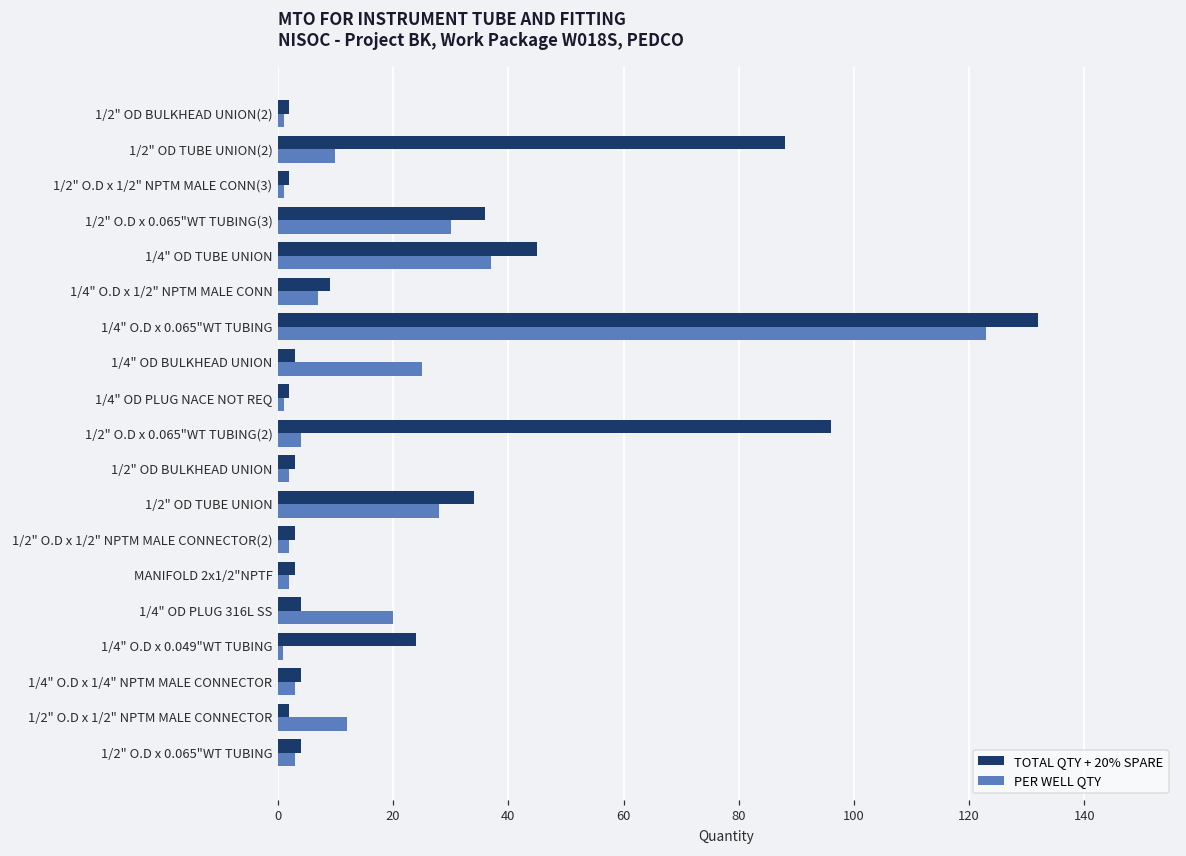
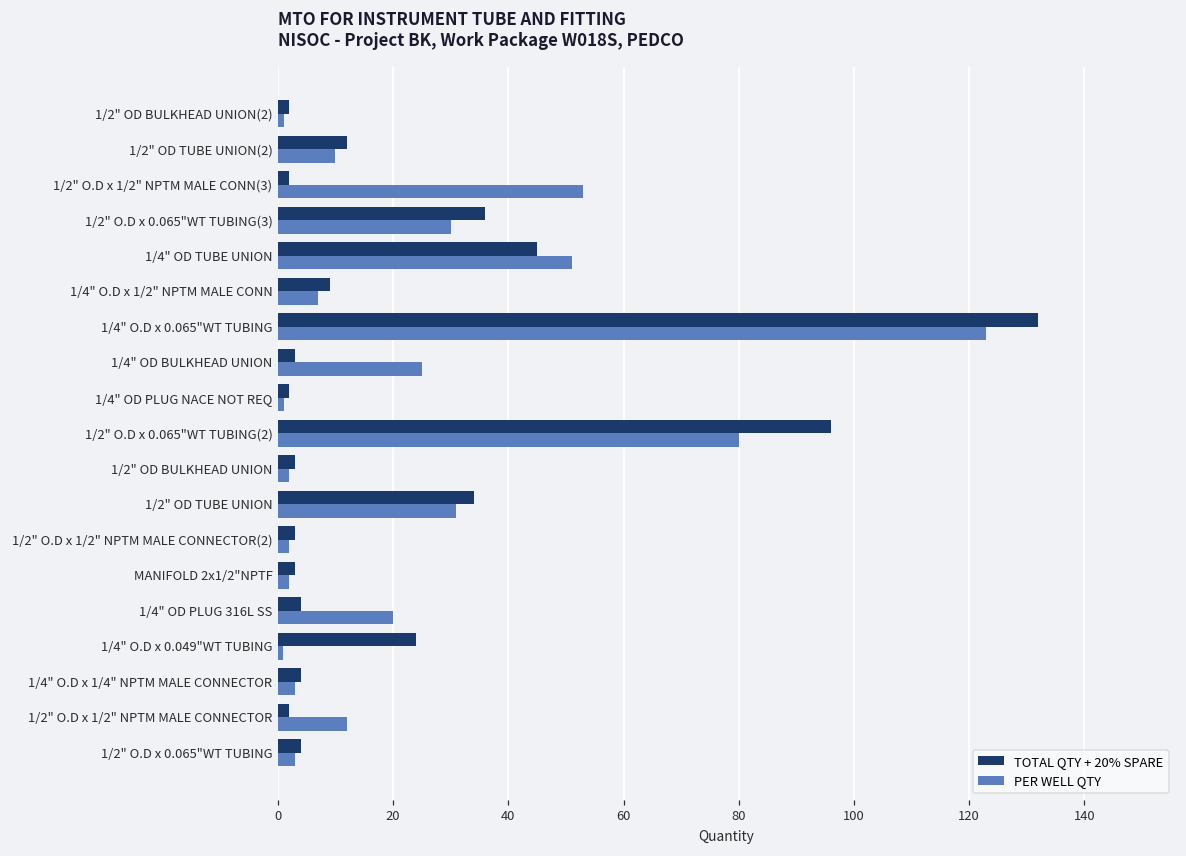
  {
    "TOTAL QTY + 20% SPARE": {
      "1/2\" OD BULKHEAD UNION(2)": 2,
-     "1/2\" OD TUBE UNION(2)": 88,
+     "1/2\" OD TUBE UNION(2)": 12,
      "1/2\" O.D x 1/2\" NPTM MALE CONN(3)": 2,
      "1/2\" O.D x 0.065\"WT TUBING(3)": 36,
      "1/4\" OD TUBE UNION": 45,
      "1/4\" O.D x 1/2\" NPTM MALE CONN": 9,
      "1/4\" O.D x 0.065\"WT TUBING": 132,
      "1/4\" OD BULKHEAD UNION": 3,
      "1/4\" OD PLUG NACE NOT REQ": 2,
      "1/2\" O.D x 0.065\"WT TUBING(2)": 96,
      "1/2\" OD BULKHEAD UNION": 3,
      "1/2\" OD TUBE UNION": 34,
      "1/2\" O.D x 1/2\" NPTM MALE CONNECTOR(2)": 3,
      "MANIFOLD 2x1/2\"NPTF": 3,
      "1/4\" OD PLUG 316L SS": 4,
      "1/4\" O.D x 0.049\"WT TUBING": 24,
      "1/4\" O.D x 1/4\" NPTM MALE CONNECTOR": 4,
      "1/2\" O.D x 1/2\" NPTM MALE CONNECTOR": 2,
      "1/2\" O.D x 0.065\"WT TUBING": 4
    },
    "PER WELL QTY": {
      "1/2\" OD BULKHEAD UNION(2)": 1,
      "1/2\" OD TUBE UNION(2)": 10,
-     "1/2\" O.D x 1/2\" NPTM MALE CONN(3)": 1,
+     "1/2\" O.D x 1/2\" NPTM MALE CONN(3)": 53,
      "1/2\" O.D x 0.065\"WT TUBING(3)": 30,
-     "1/4\" OD TUBE UNION": 37,
+     "1/4\" OD TUBE UNION": 51,
      "1/4\" O.D x 1/2\" NPTM MALE CONN": 7,
      "1/4\" O.D x 0.065\"WT TUBING": 123,
      "1/4\" OD BULKHEAD UNION": 25,
      "1/4\" OD PLUG NACE NOT REQ": 1,
-     "1/2\" O.D x 0.065\"WT TUBING(2)": 4,
+     "1/2\" O.D x 0.065\"WT TUBING(2)": 80,
      "1/2\" OD BULKHEAD UNION": 2,
-     "1/2\" OD TUBE UNION": 28,
+     "1/2\" OD TUBE UNION": 31,
      "1/2\" O.D x 1/2\" NPTM MALE CONNECTOR(2)": 2,
      "MANIFOLD 2x1/2\"NPTF": 2,
      "1/4\" OD PLUG 316L SS": 20,
      "1/4\" O.D x 0.049\"WT TUBING": 1,
      "1/4\" O.D x 1/4\" NPTM MALE CONNECTOR": 3,
      "1/2\" O.D x 1/2\" NPTM MALE CONNECTOR": 12,
      "1/2\" O.D x 0.065\"WT TUBING": 3
    }
  }
